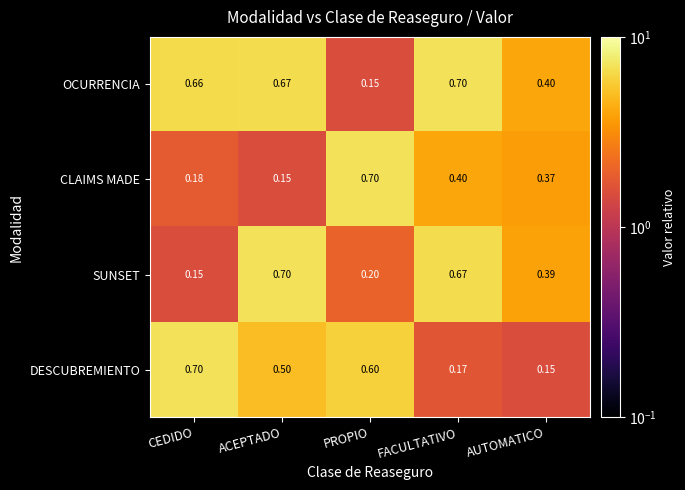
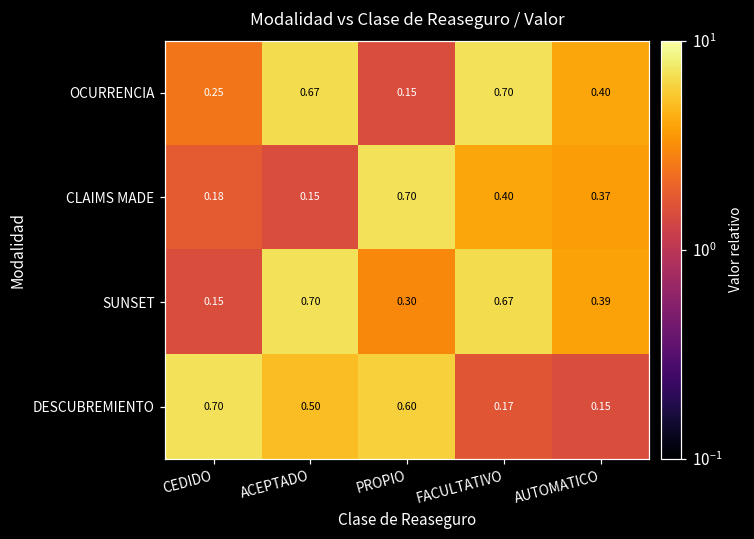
  {
    "OCURRENCIA": {
-     "CEDIDO": 0.66
+     "CEDIDO": 0.25
    },
    "SUNSET": {
-     "PROPIO": 0.20
+     "PROPIO": 0.30
    }
  }
